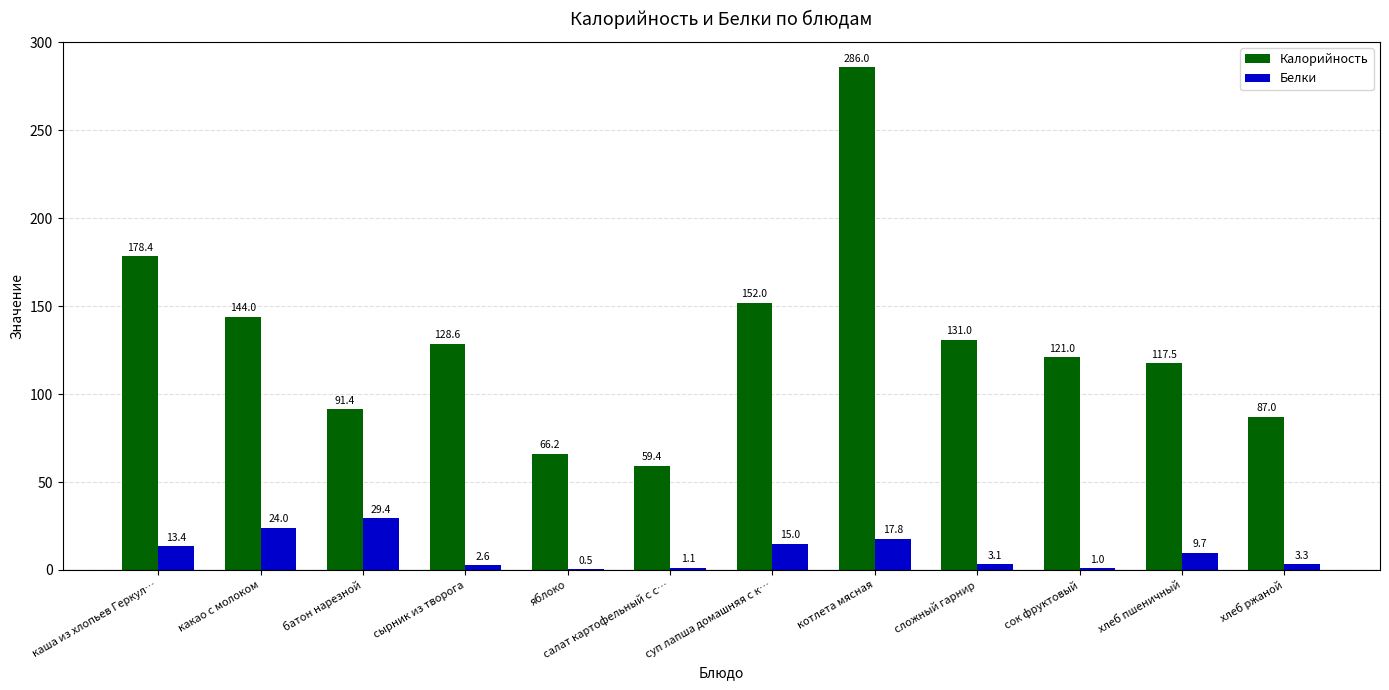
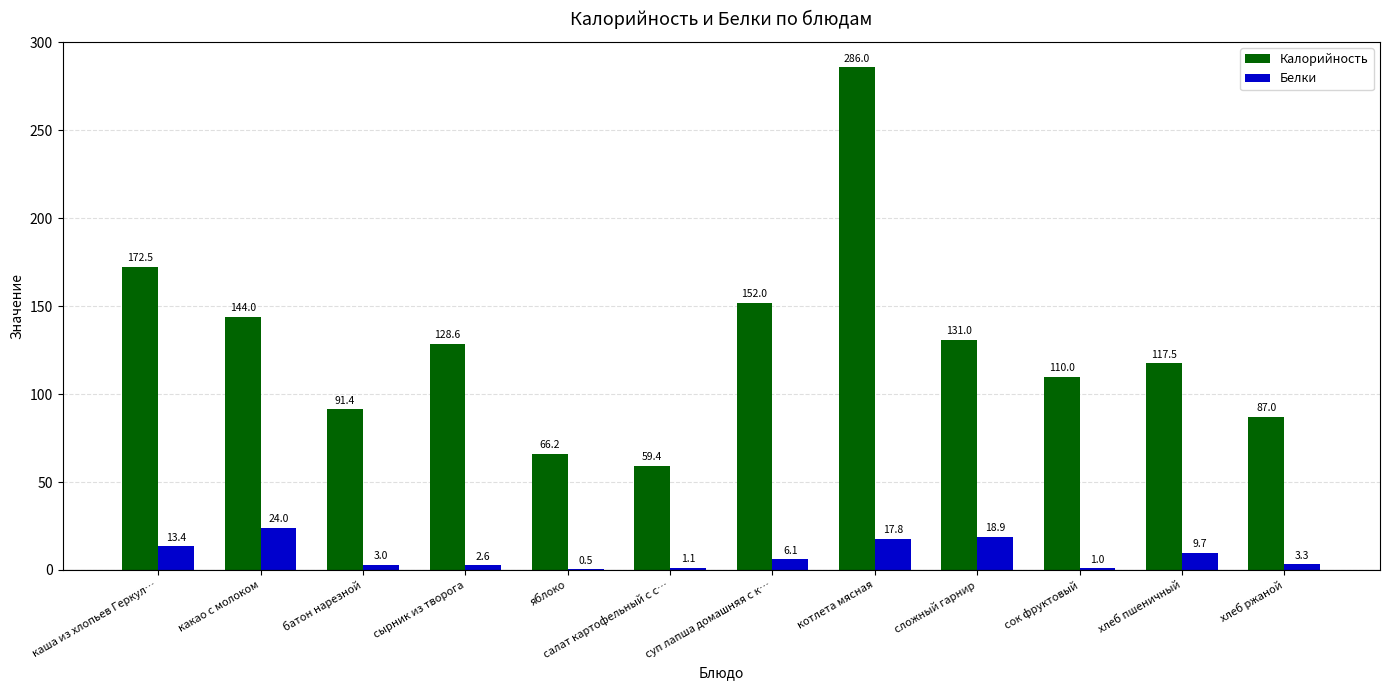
  {
    "Калорийность": {
-     "каша из хлопьев Геркул…": 178.4,
+     "каша из хлопьев Геркул…": 172.5,
      "какао с молоком": 144.0,
      "батон нарезной": 91.4,
      "сырник из творога": 128.6,
      "яблоко": 66.2,
      "салат картофельный с с…": 59.4,
      "суп лапша домашняя с к…": 152.0,
      "котлета мясная": 286.0,
      "сложный гарнир": 131.0,
-     "сок фруктовый": 121.0,
+     "сок фруктовый": 110.0,
      "хлеб пшеничный": 117.5,
      "хлеб ржаной": 87.0
    },
    "Белки": {
      "каша из хлопьев Геркул…": 13.4,
      "какао с молоком": 24.0,
-     "батон нарезной": 29.4,
+     "батон нарезной": 3.0,
      "сырник из творога": 2.6,
      "яблоко": 0.5,
      "салат картофельный с с…": 1.1,
-     "суп лапша домашняя с к…": 15.0,
+     "суп лапша домашняя с к…": 6.1,
      "котлета мясная": 17.8,
-     "сложный гарнир": 3.1,
+     "сложный гарнир": 18.9,
      "сок фруктовый": 1.0,
      "хлеб пшеничный": 9.7,
      "хлеб ржаной": 3.3
    }
  }
